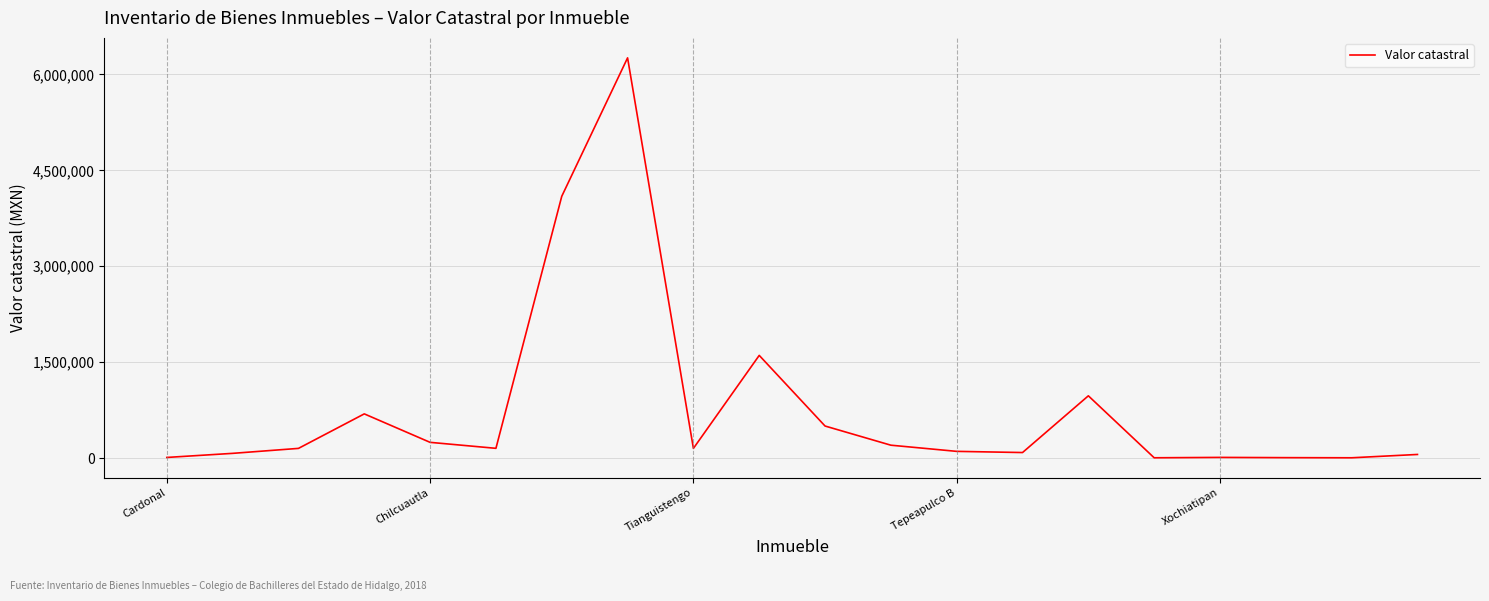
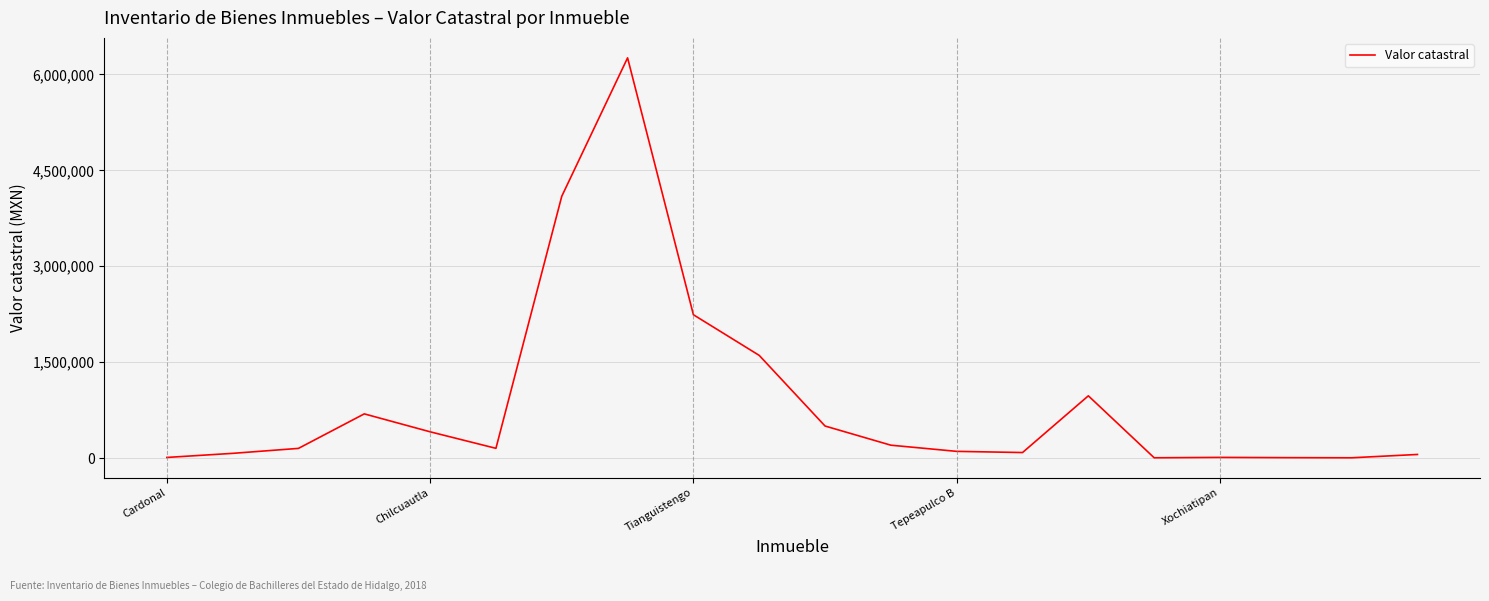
  {
    "Cardonal": "0",
-   "Chilcuautla": "200,000",
-   "Tianguistengo": "200,000",
+   "Chilcuautla": "400,000",
+   "Tianguistengo": "2,200,000",
    "Tepeapulco B": "100,000",
    "Xochiatipan": "0"
  }
